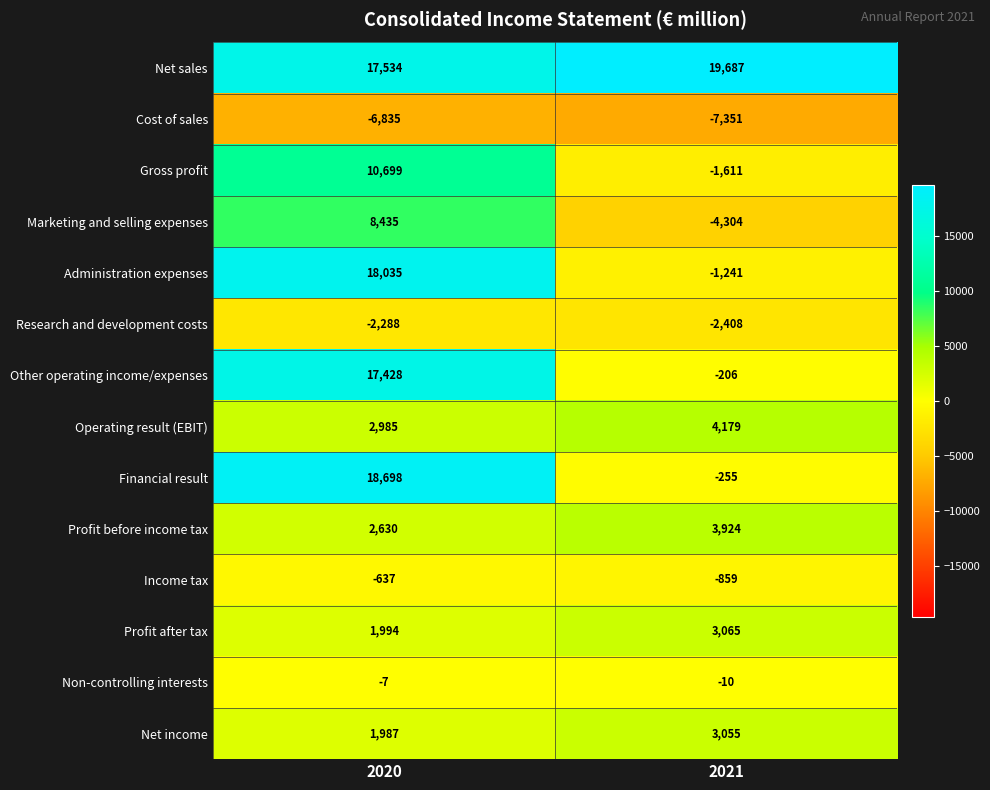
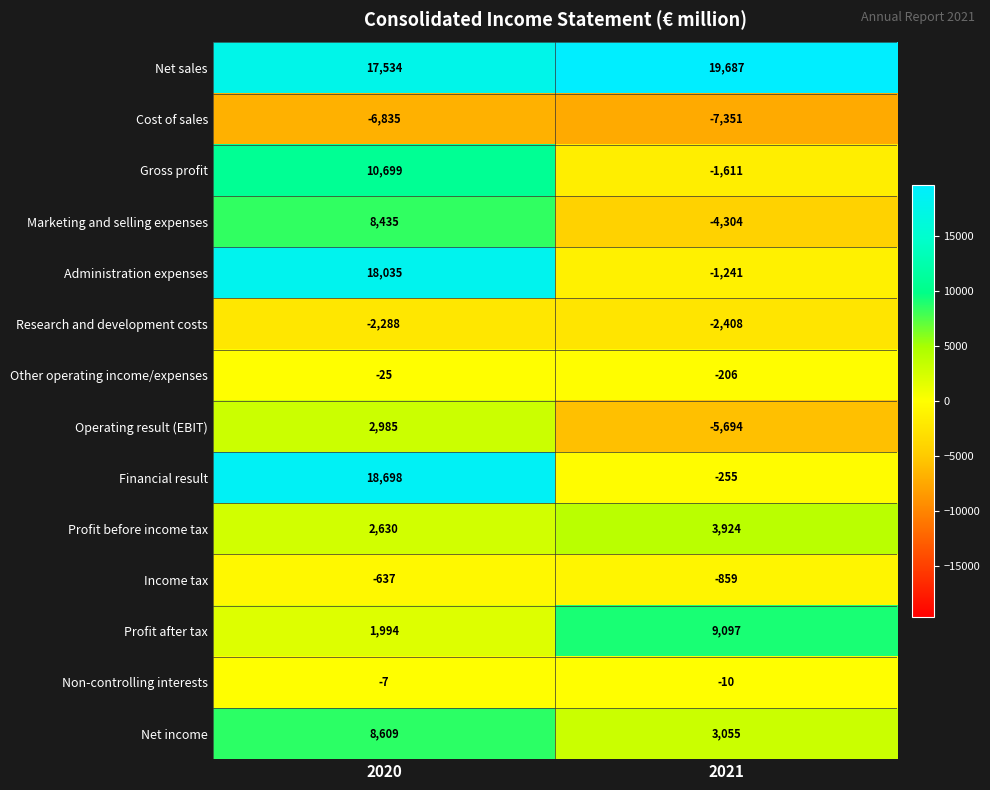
  {
    "Net sales": {
      "2020": "17,534",
      "2021": "19,687"
    },
    "Cost of sales": {
      "2020": "-6,835",
      "2021": "-7,351"
    },
    "Gross profit": {
      "2020": "10,699",
      "2021": "-1,611"
    },
    "Marketing and selling expenses": {
      "2020": "8,435",
      "2021": "-4,304"
    },
    "Administration expenses": {
      "2020": "18,035",
      "2021": "-1,241"
    },
    "Research and development costs": {
      "2020": "-2,288",
      "2021": "-2,408"
    },
    "Other operating income/expenses": {
-     "2020": "17,428",
+     "2020": "-25",
      "2021": "-206"
    },
    "Operating result (EBIT)": {
      "2020": "2,985",
-     "2021": "4,179"
+     "2021": "-5,694"
    },
    "Financial result": {
      "2020": "18,698",
      "2021": "-255"
    },
    "Profit before income tax": {
      "2020": "2,630",
      "2021": "3,924"
    },
    "Income tax": {
      "2020": "-637",
      "2021": "-859"
    },
    "Profit after tax": {
      "2020": "1,994",
-     "2021": "3,065"
+     "2021": "9,097"
    },
    "Non-controlling interests": {
      "2020": "-7",
      "2021": "-10"
    },
    "Net income": {
-     "2020": "1,987",
+     "2020": "8,609",
      "2021": "3,055"
    }
  }
